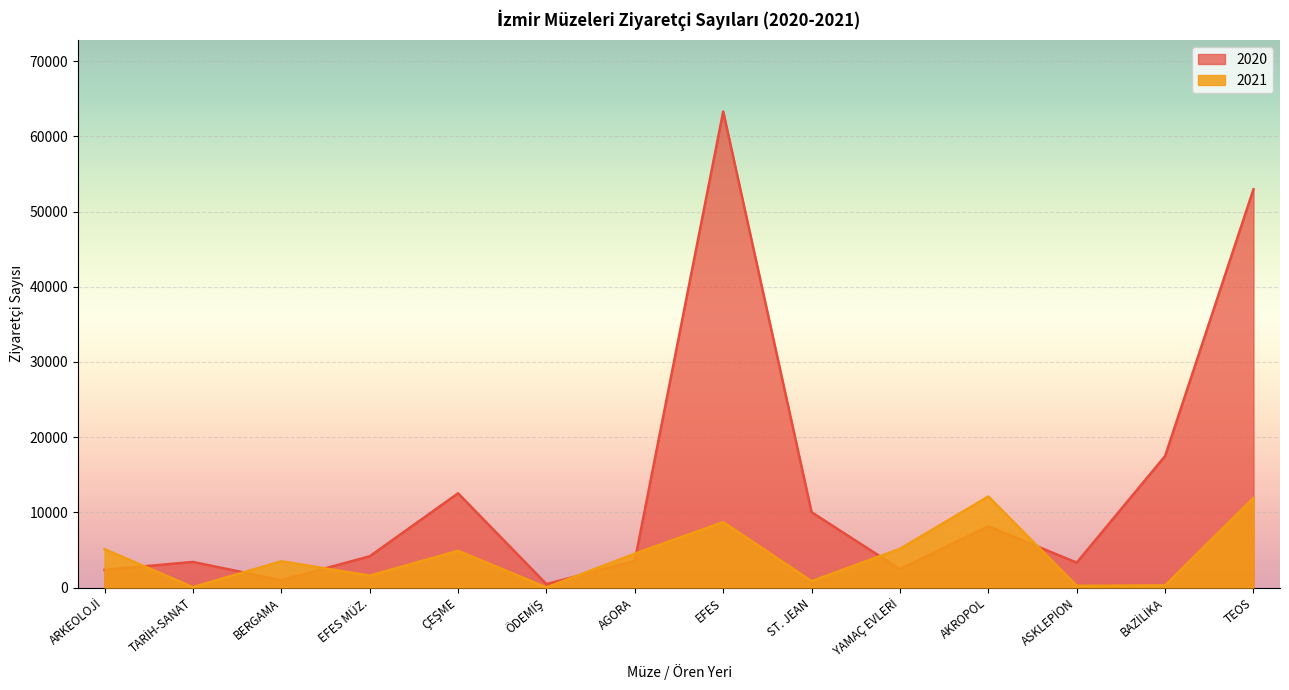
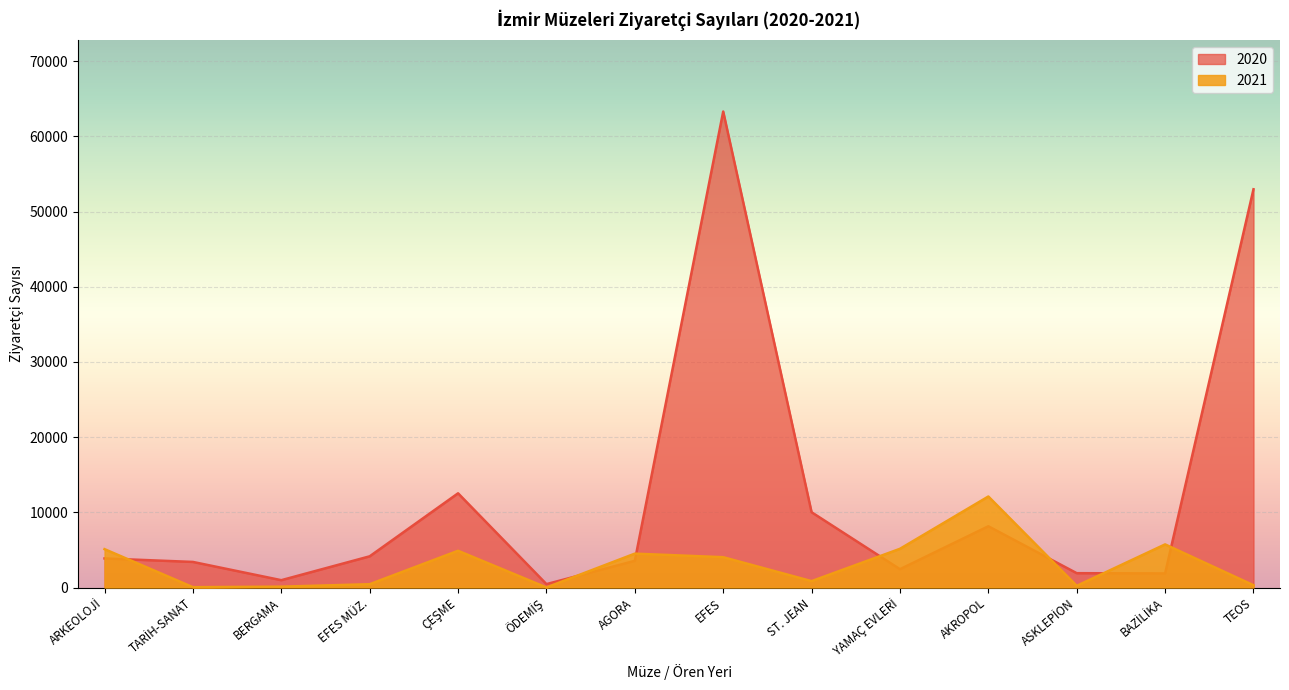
  {
    "2020": {
-     "ARKEOLOJİ": 2000,
+     "ARKEOLOJİ": 4000,
      "TARİH-SANAT": 3000,
      "BERGAMA": 1000,
      "EFES MÜZ.": 4000,
      "ÇEŞME": 13000,
      "ÖDEMİŞ": 0,
      "AGORA": 4000,
      "EFES": 63000,
      "ST. JEAN": 10000,
      "YAMAÇ EVLERİ": 2000,
      "AKROPOL": 8000,
-     "ASKLEPİON": 3000,
-     "BAZİLİKA": 17000,
+     "ASKLEPİON": 2000,
+     "BAZİLİKA": 2000,
      "TEOS": 53000
    },
    "2021": {
      "ARKEOLOJİ": 5000,
      "TARİH-SANAT": 0,
-     "BERGAMA": 3000,
-     "EFES MÜZ.": 2000,
+     "BERGAMA": 0,
+     "EFES MÜZ.": 0,
      "ÇEŞME": 5000,
      "ÖDEMİŞ": 0,
      "AGORA": 5000,
-     "EFES": 9000,
+     "EFES": 4000,
      "ST. JEAN": 1000,
      "YAMAÇ EVLERİ": 5000,
      "AKROPOL": 12000,
      "ASKLEPİON": 0,
-     "BAZİLİKA": 0,
-     "TEOS": 12000
+     "BAZİLİKA": 6000,
+     "TEOS": 0
    }
  }
